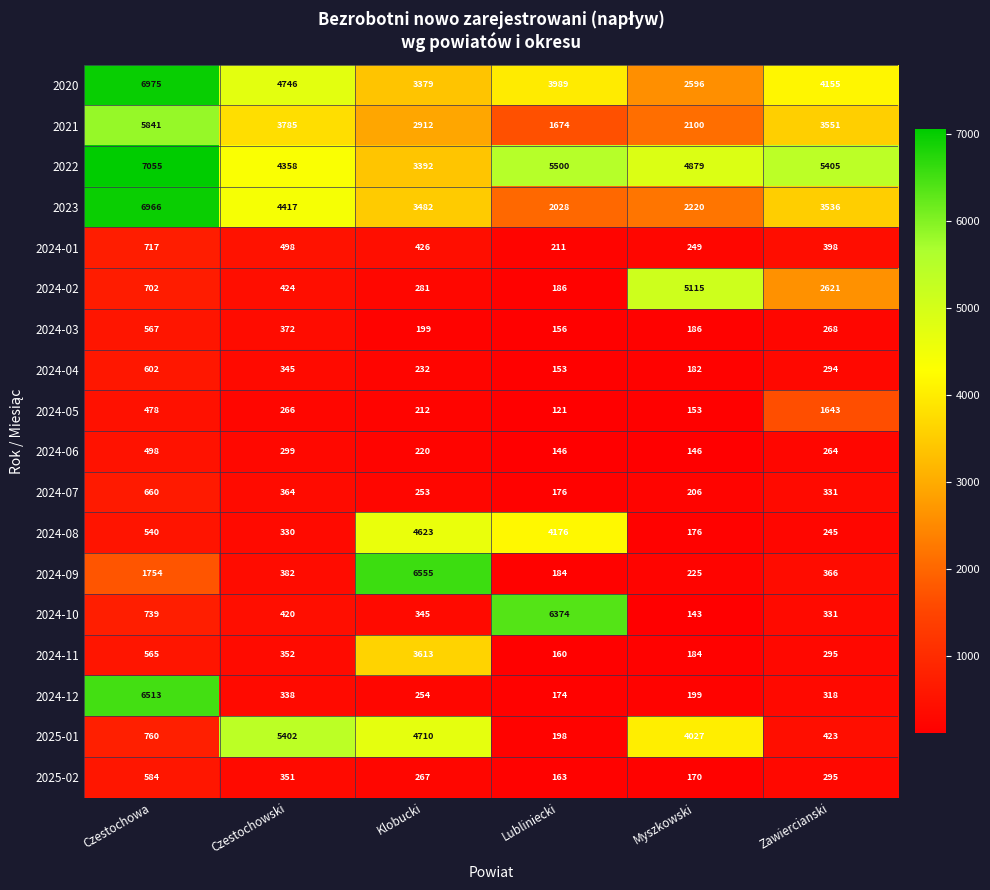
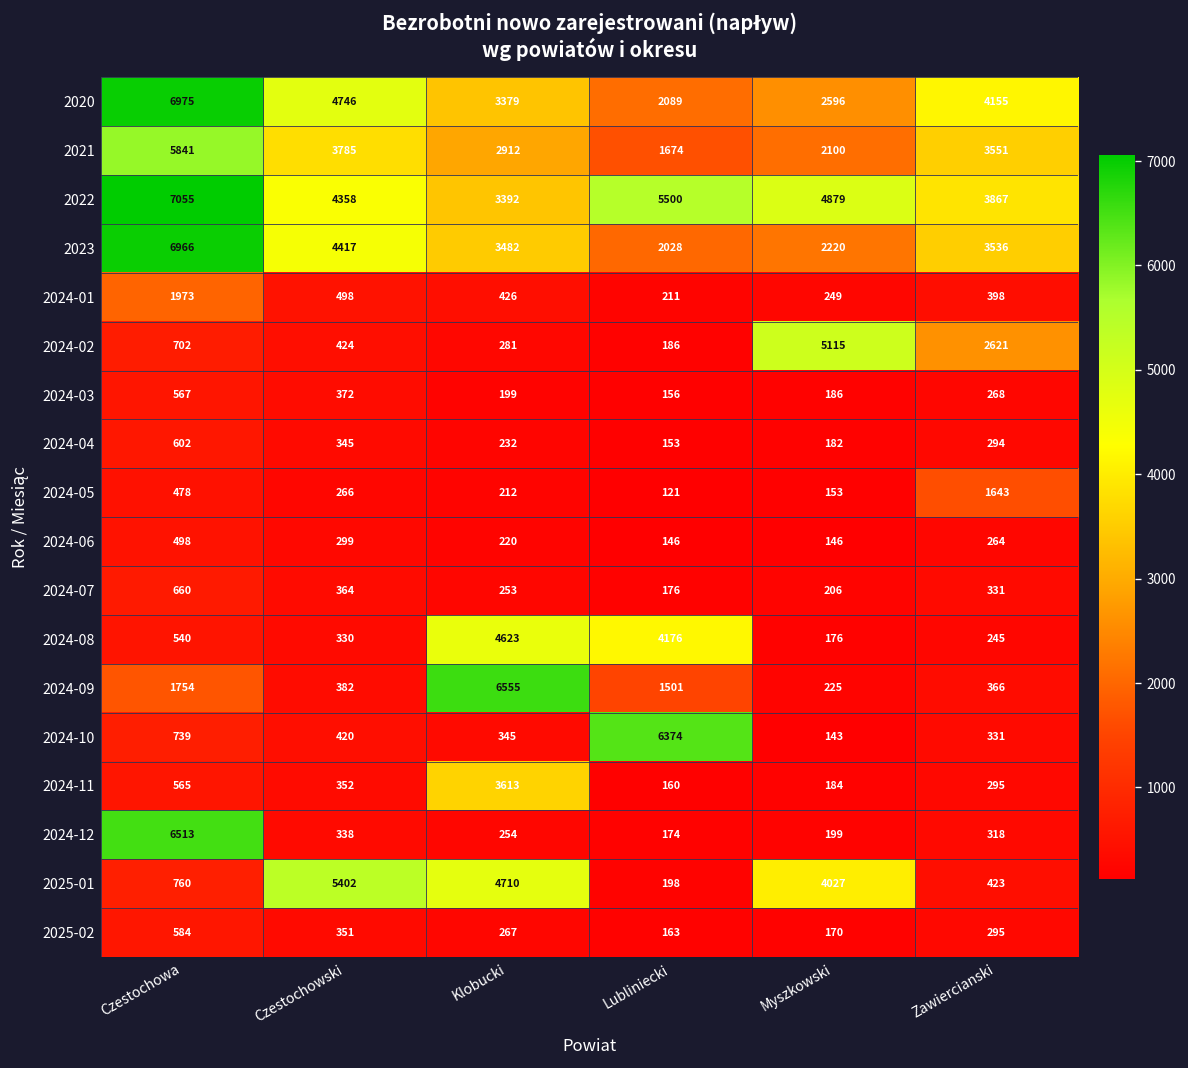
  {
    "2020": {
      "Czestochowa": 6975,
      "Czestochowski": 4746,
      "Klobucki": 3379,
-     "Lubliniecki": 3989,
+     "Lubliniecki": 2089,
      "Myszkowski": 2596,
      "Zawiercianski": 4155
    },
    "2021": {
      "Czestochowa": 5841,
      "Czestochowski": 3785,
      "Klobucki": 2912,
      "Lubliniecki": 1674,
      "Myszkowski": 2100,
      "Zawiercianski": 3551
    },
    "2022": {
      "Czestochowa": 7055,
      "Czestochowski": 4358,
      "Klobucki": 3392,
      "Lubliniecki": 5500,
      "Myszkowski": 4879,
-     "Zawiercianski": 5405
+     "Zawiercianski": 3867
    },
    "2023": {
      "Czestochowa": 6966,
      "Czestochowski": 4417,
      "Klobucki": 3482,
      "Lubliniecki": 2028,
      "Myszkowski": 2220,
      "Zawiercianski": 3536
    },
    "2024-01": {
-     "Czestochowa": 717,
+     "Czestochowa": 1973,
      "Czestochowski": 498,
      "Klobucki": 426,
      "Lubliniecki": 211,
      "Myszkowski": 249,
      "Zawiercianski": 398
    },
    "2024-02": {
      "Czestochowa": 702,
      "Czestochowski": 424,
      "Klobucki": 281,
      "Lubliniecki": 186,
      "Myszkowski": 5115,
      "Zawiercianski": 2621
    },
    "2024-03": {
      "Czestochowa": 567,
      "Czestochowski": 372,
      "Klobucki": 199,
      "Lubliniecki": 156,
      "Myszkowski": 186,
      "Zawiercianski": 268
    },
    "2024-04": {
      "Czestochowa": 602,
      "Czestochowski": 345,
      "Klobucki": 232,
      "Lubliniecki": 153,
      "Myszkowski": 182,
      "Zawiercianski": 294
    },
    "2024-05": {
      "Czestochowa": 478,
      "Czestochowski": 266,
      "Klobucki": 212,
      "Lubliniecki": 121,
      "Myszkowski": 153,
      "Zawiercianski": 1643
    },
    "2024-06": {
      "Czestochowa": 498,
      "Czestochowski": 299,
      "Klobucki": 220,
      "Lubliniecki": 146,
      "Myszkowski": 146,
      "Zawiercianski": 264
    },
    "2024-07": {
      "Czestochowa": 660,
      "Czestochowski": 364,
      "Klobucki": 253,
      "Lubliniecki": 176,
      "Myszkowski": 206,
      "Zawiercianski": 331
    },
    "2024-08": {
      "Czestochowa": 540,
      "Czestochowski": 330,
      "Klobucki": 4623,
      "Lubliniecki": 4176,
      "Myszkowski": 176,
      "Zawiercianski": 245
    },
    "2024-09": {
      "Czestochowa": 1754,
      "Czestochowski": 382,
      "Klobucki": 6555,
-     "Lubliniecki": 184,
+     "Lubliniecki": 1501,
      "Myszkowski": 225,
      "Zawiercianski": 366
    },
    "2024-10": {
      "Czestochowa": 739,
      "Czestochowski": 420,
      "Klobucki": 345,
      "Lubliniecki": 6374,
      "Myszkowski": 143,
      "Zawiercianski": 331
    },
    "2024-11": {
      "Czestochowa": 565,
      "Czestochowski": 352,
      "Klobucki": 3613,
      "Lubliniecki": 160,
      "Myszkowski": 184,
      "Zawiercianski": 295
    },
    "2024-12": {
      "Czestochowa": 6513,
      "Czestochowski": 338,
      "Klobucki": 254,
      "Lubliniecki": 174,
      "Myszkowski": 199,
      "Zawiercianski": 318
    },
    "2025-01": {
      "Czestochowa": 760,
      "Czestochowski": 5402,
      "Klobucki": 4710,
      "Lubliniecki": 198,
      "Myszkowski": 4027,
      "Zawiercianski": 423
    },
    "2025-02": {
      "Czestochowa": 584,
      "Czestochowski": 351,
      "Klobucki": 267,
      "Lubliniecki": 163,
      "Myszkowski": 170,
      "Zawiercianski": 295
    }
  }
